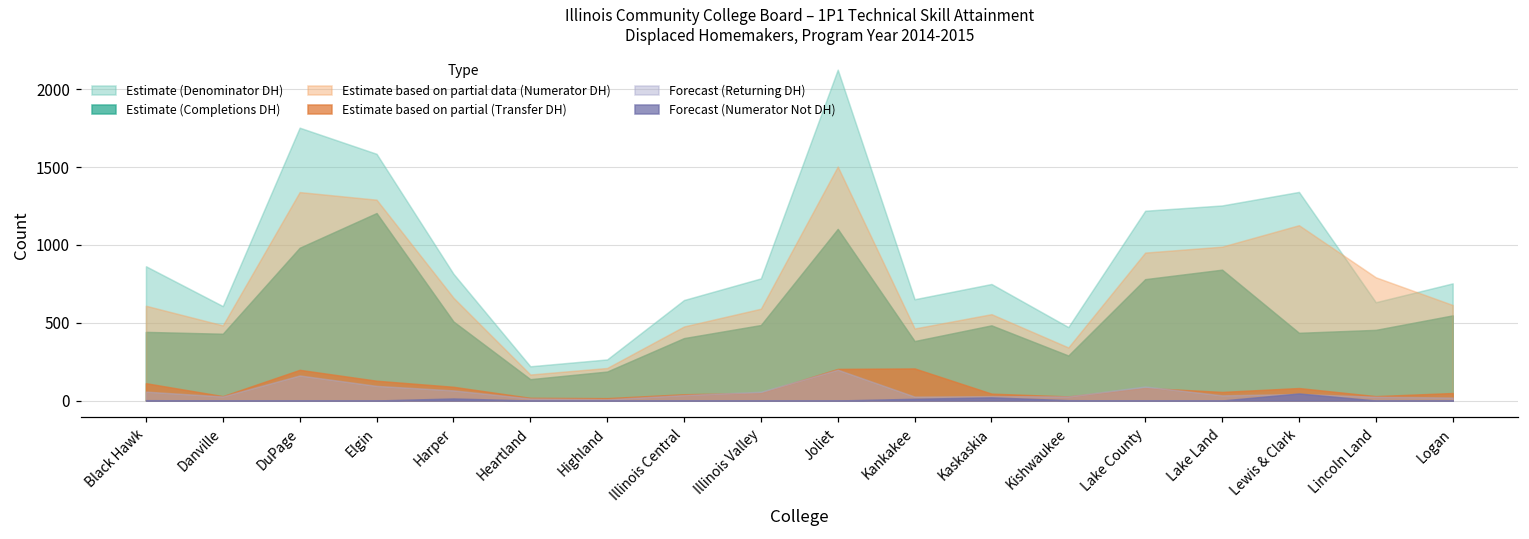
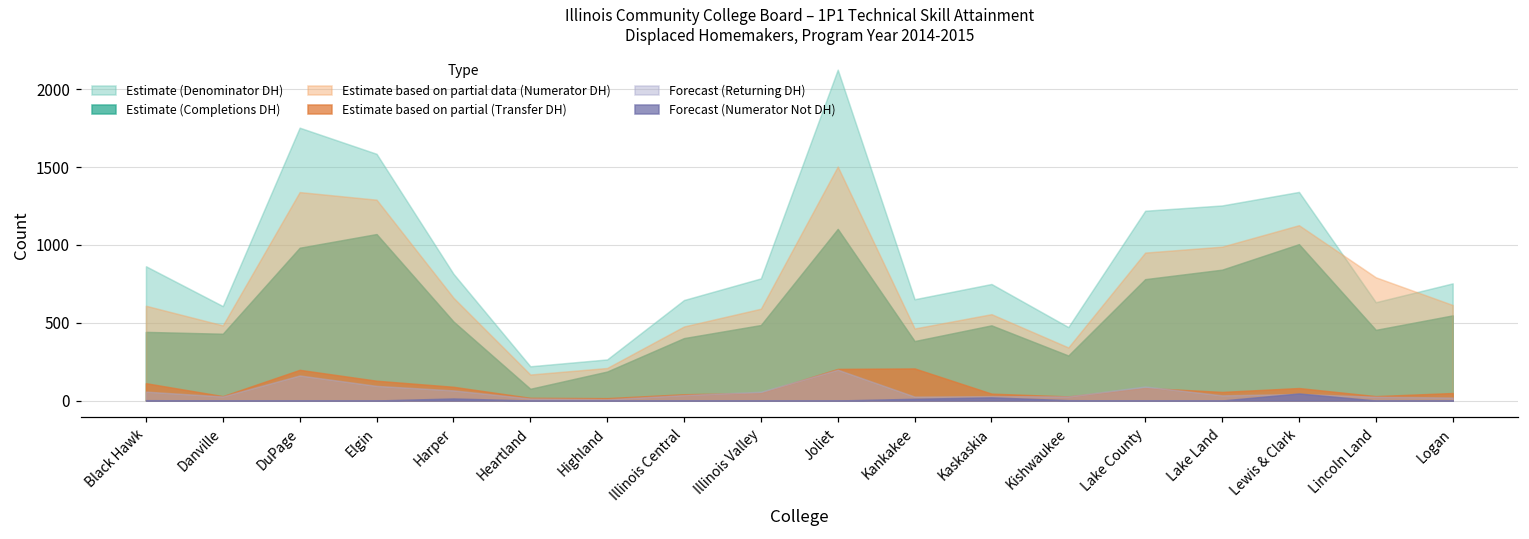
  {
    "Estimate (Completions DH)": {
      "Black Hawk": 440,
      "Danville": 430,
      "DuPage": 980,
-     "Elgin": 1210,
+     "Elgin": 1070,
      "Harper": 510,
-     "Heartland": 140,
+     "Heartland": 80,
      "Highland": 190,
      "Illinois Central": 400,
      "Illinois Valley": 490,
      "Joliet": 1100,
      "Kankakee": 380,
      "Kaskaskia": 480,
      "Kishwaukee": 290,
      "Lake County": 780,
      "Lake Land": 840,
-     "Lewis & Clark": 440,
+     "Lewis & Clark": 1010,
      "Lincoln Land": 450,
      "Logan": 550
    },
    "Estimate based on partial data (Numerator DH)": {
      "Black Hawk": 610,
      "Danville": 480,
      "DuPage": 1340,
      "Elgin": 1290,
      "Harper": 660,
      "Heartland": 170,
      "Highland": 210,
      "Illinois Central": 480,
      "Illinois Valley": 590,
      "Joliet": 1500,
      "Kankakee": 460,
      "Kaskaskia": 560,
      "Kishwaukee": 340,
      "Lake County": 950,
      "Lake Land": 990,
      "Lewis & Clark": 1130,
      "Lincoln Land": 790,
      "Logan": 610
    },
    "Estimate based on partial (Transfer DH)": {
      "Black Hawk": 110,
      "DuPage": 200,
      "Elgin": 130,
      "Harper": 90,
      "Kankakee": 210,
      "Lake Land": 60,
      "Lewis & Clark": 80,
      "Logan": 50
    },
    "Forecast (Numerator Not DH)": {
      "Danville": 0,
      "DuPage": 0,
      "Elgin": 0,
      "Illinois Central": 0,
      "Illinois Valley": 0,
      "Joliet": 0,
      "Lake County": 0,
      "Lake Land": 0,
      "Lincoln Land": 0,
      "Logan": 0
    }
  }
